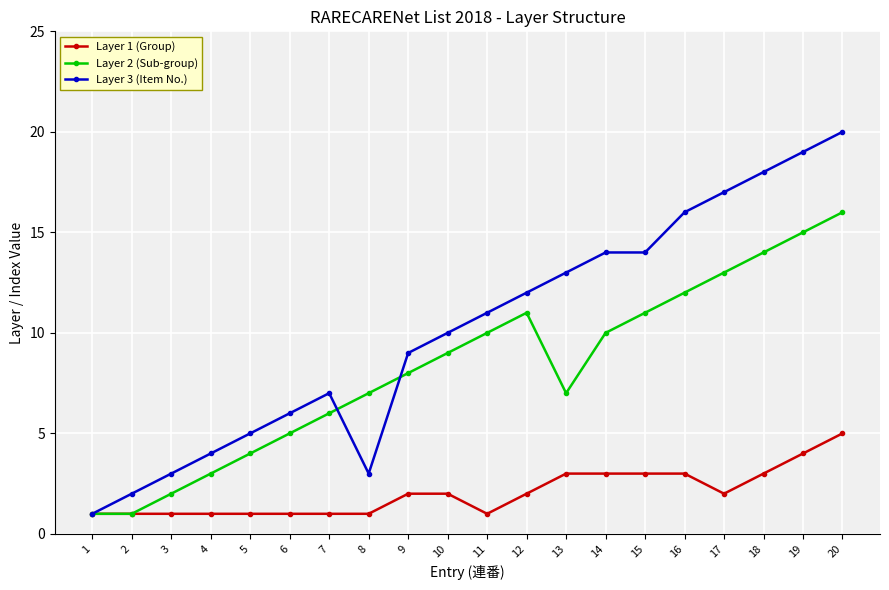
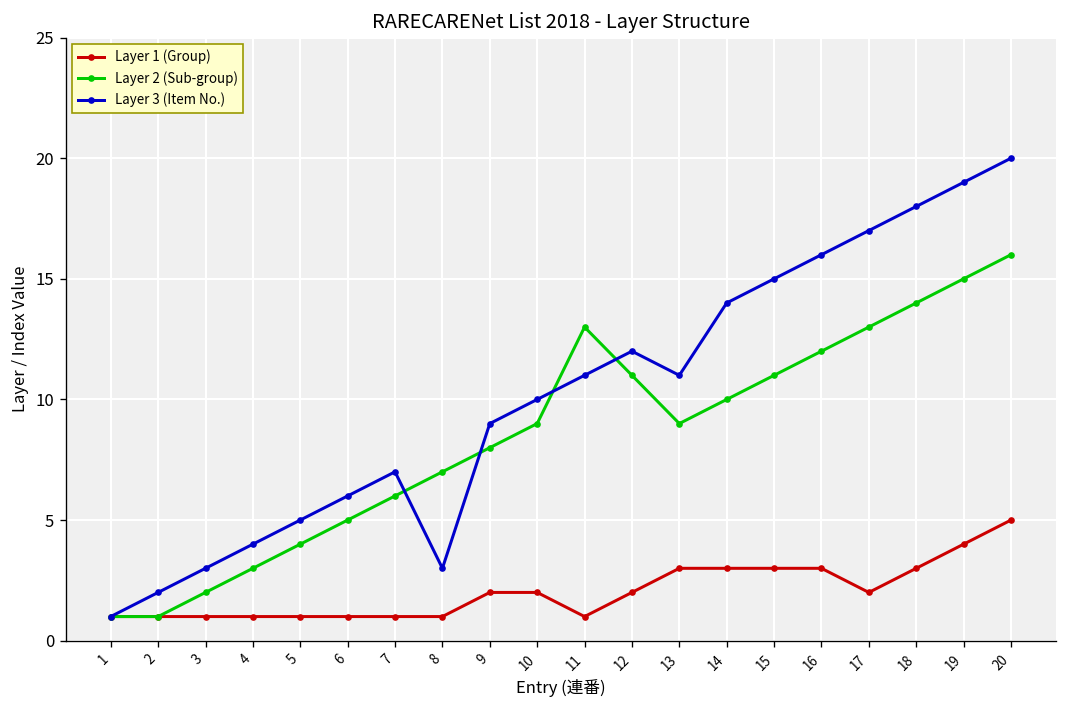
  {
    "Layer 1 (Group)": {
      "3": 1,
      "4": 1,
      "5": 1,
      "6": 1,
      "7": 1,
      "8": 1,
      "9": 2,
      "10": 2,
      "11": 1,
      "12": 2,
      "13": 3,
      "14": 3,
      "15": 3,
      "16": 3,
      "17": 2,
      "18": 3,
      "19": 4,
      "20": 5
    },
    "Layer 2 (Sub-group)": {
      "3": 2,
      "4": 3,
      "5": 4,
      "6": 5,
      "7": 6,
      "8": 7,
      "9": 8,
      "10": 9,
-     "11": 10,
+     "11": 13,
      "12": 11,
-     "13": 7,
+     "13": 9,
      "14": 10,
      "15": 11,
      "16": 12,
      "17": 13,
      "18": 14,
      "19": 15,
      "20": 16
    },
    "Layer 3 (Item No.)": {
      "2": 2,
      "3": 3,
      "4": 4,
      "5": 5,
      "6": 6,
      "7": 7,
      "8": 3,
      "9": 9,
      "10": 10,
      "11": 11,
      "12": 12,
-     "13": 13,
+     "13": 11,
      "14": 14,
-     "15": 14,
+     "15": 15,
      "16": 16,
      "17": 17,
      "18": 18,
      "19": 19,
      "20": 20
    }
  }
